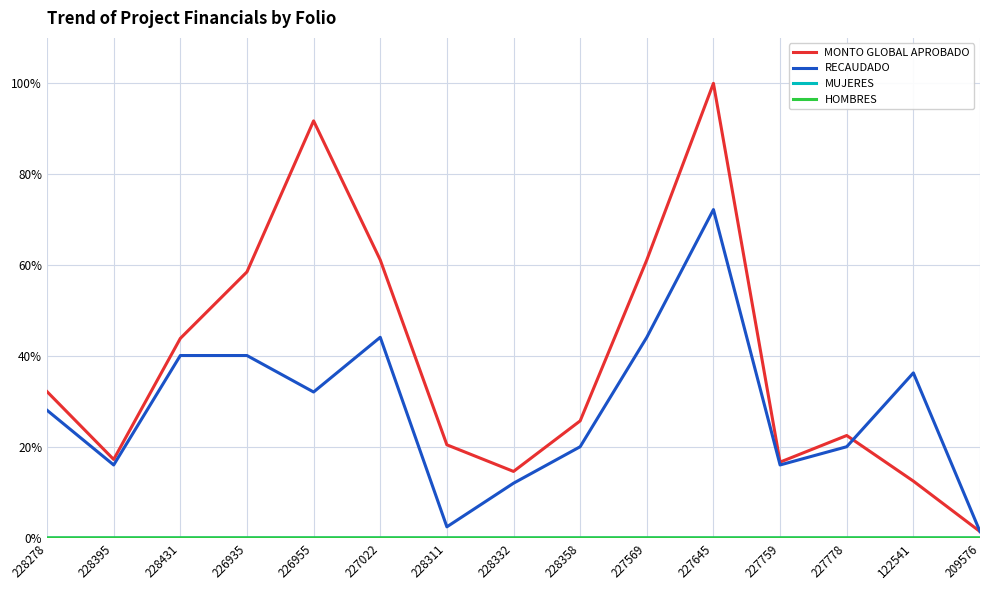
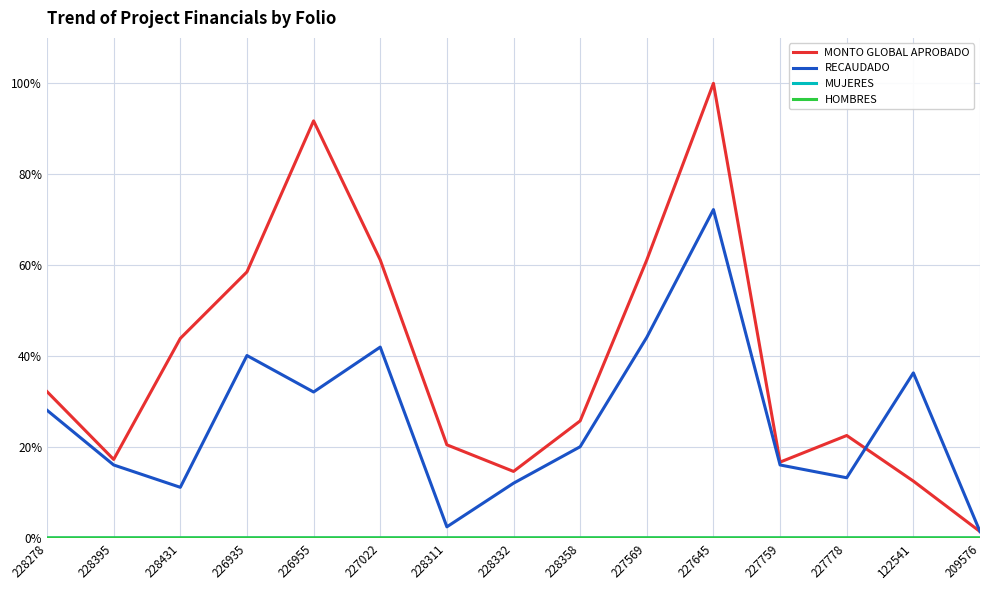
  {
    "MONTO GLOBAL APROBADO": {
      "228278": "32%",
      "228395": "17%",
      "228431": "44%",
      "226935": "59%",
      "226955": "92%",
      "227022": "61%",
      "228311": "20%",
      "228332": "15%",
      "228358": "26%",
      "227569": "61%",
      "227645": "100%",
      "227759": "17%",
      "227778": "23%",
      "122541": "13%"
    },
    "RECAUDADO": {
      "228278": "28%",
      "228395": "16%",
-     "228431": "40%",
+     "228431": "11%",
      "226935": "40%",
      "226955": "32%",
-     "227022": "44%",
+     "227022": "42%",
      "228311": "2%",
      "228332": "12%",
      "228358": "20%",
      "227569": "44%",
      "227645": "72%",
      "227759": "16%",
-     "227778": "20%",
+     "227778": "13%",
      "122541": "36%"
    },
    "HOMBRES": {
      "228278": "0%",
      "228395": "0%",
      "228431": "0%",
      "226935": "0%",
      "226955": "0%",
      "227022": "0%",
      "228311": "0%",
      "228332": "0%",
      "228358": "0%",
      "227569": "0%",
      "227645": "0%",
      "227759": "0%",
      "227778": "0%",
      "122541": "0%",
      "209576": "0%"
    }
  }
